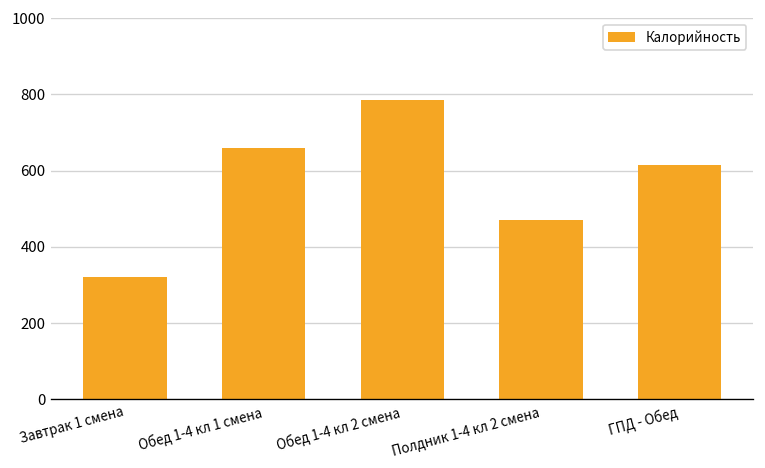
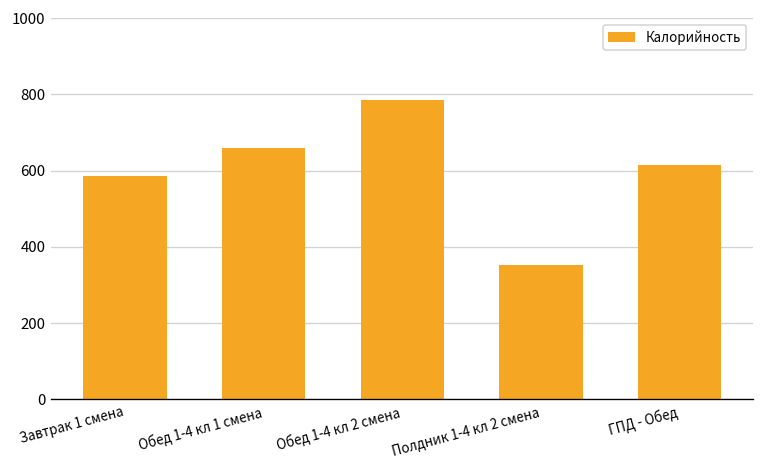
  {
-   "Завтрак 1 смена": 320,
+   "Завтрак 1 смена": 590,
    "Обед 1-4 кл 1 смена": 660,
    "Обед 1-4 кл 2 смена": 790,
-   "Полдник 1-4 кл 2 смена": 470,
+   "Полдник 1-4 кл 2 смена": 350,
    "ГПД - Обед": 610
  }
